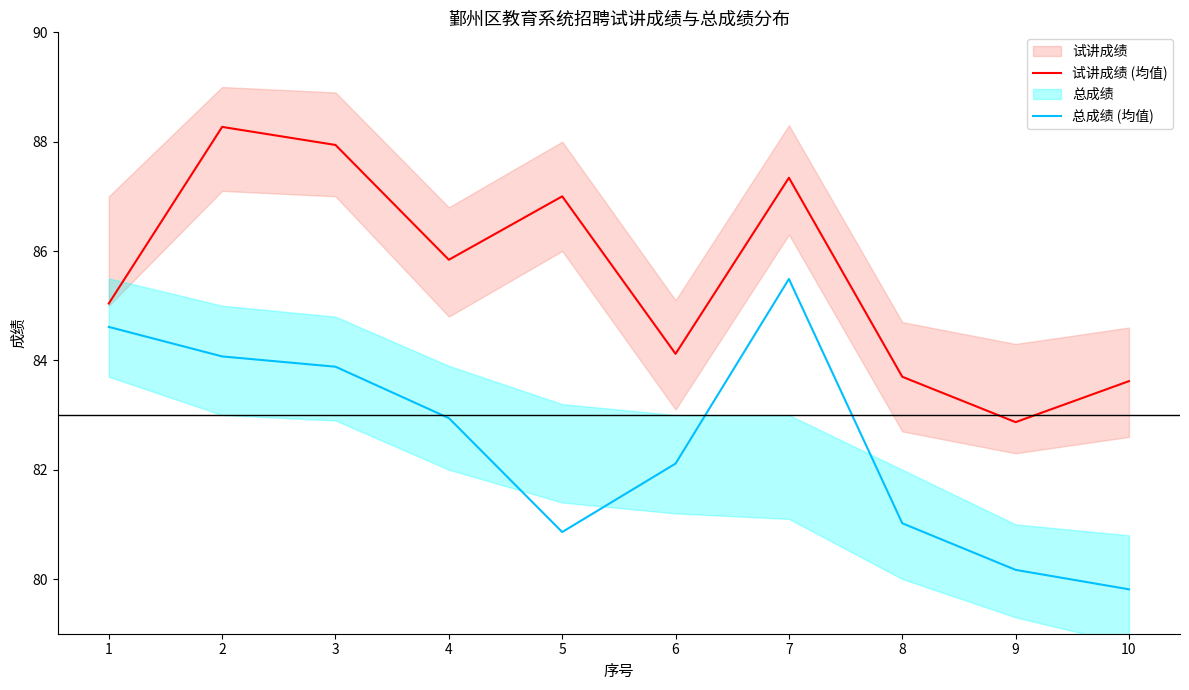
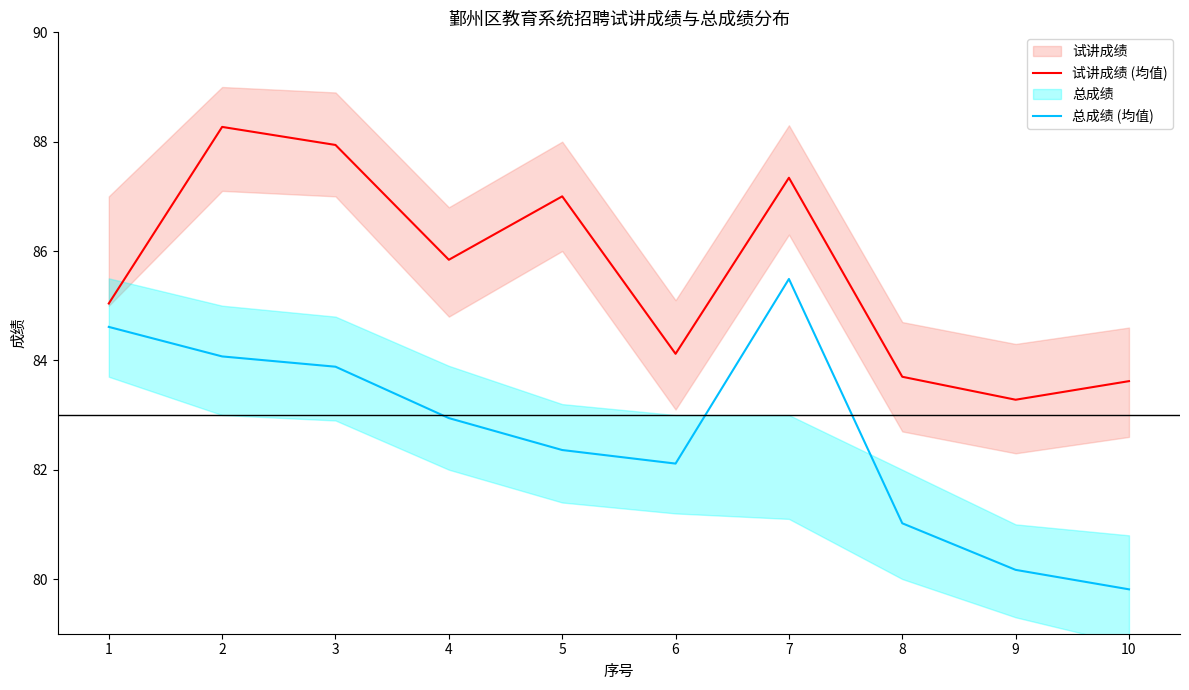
  {
    "试讲成绩 (均值)": {
      "1": 85.0,
      "2": 88.3,
      "3": 87.9,
      "4": 85.8,
      "5": 87.0,
      "6": 84.1,
      "7": 87.3,
      "8": 83.7,
-     "9": 82.9,
+     "9": 83.3,
      "10": 83.6
    },
    "总成绩 (均值)": {
      "1": 84.6,
      "2": 84.1,
      "3": 83.9,
      "4": 82.9,
-     "5": 80.9,
+     "5": 82.4,
      "6": 82.1,
      "7": 85.5,
      "8": 81.0,
      "9": 80.2,
      "10": 79.8
    }
  }
